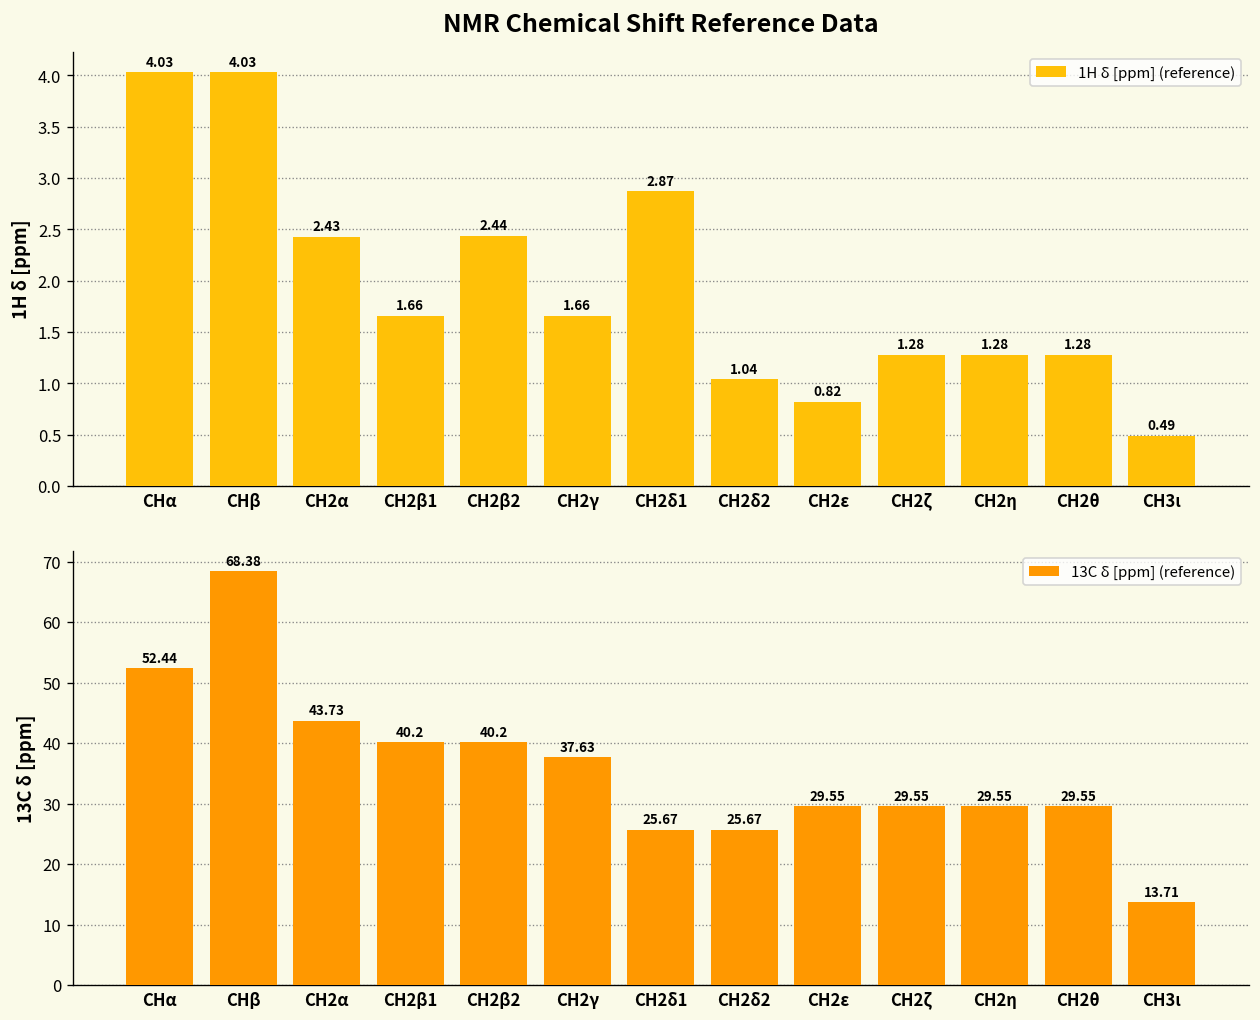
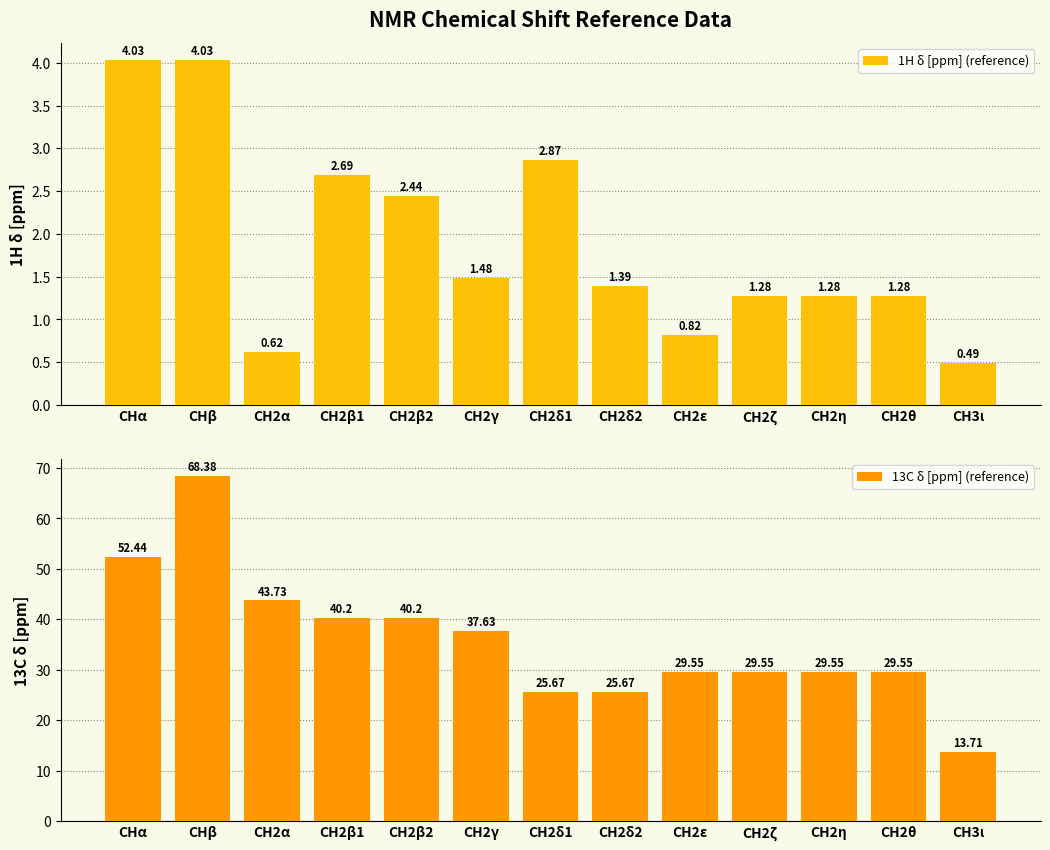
  {
    "NMR Chemical Shift Reference Data": {
      "CHα": 4.03,
      "CHβ": 4.03,
-     "CH2α": 2.43,
-     "CH2β1": 1.66,
+     "CH2α": 0.62,
+     "CH2β1": 2.69,
      "CH2β2": 2.44,
-     "CH2γ": 1.66,
+     "CH2γ": 1.48,
      "CH2δ1": 2.87,
-     "CH2δ2": 1.04,
+     "CH2δ2": 1.39,
      "CH2ε": 0.82,
      "CH2ζ": 1.28,
      "CH2η": 1.28,
      "CH2θ": 1.28,
      "CH3ι": 0.49
    }
  }
